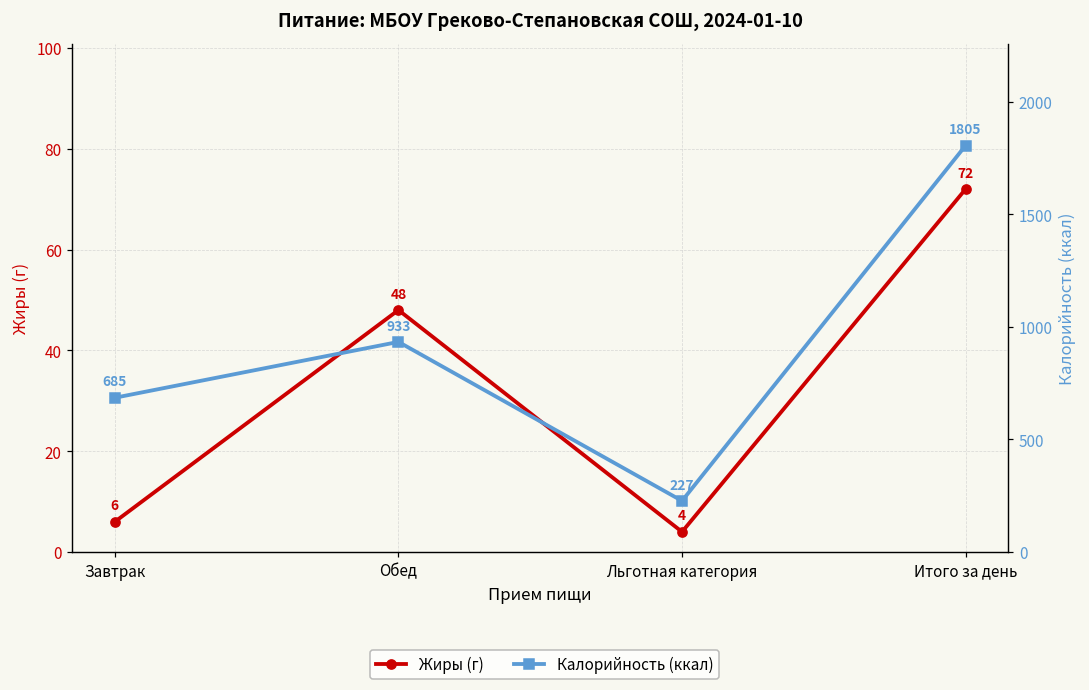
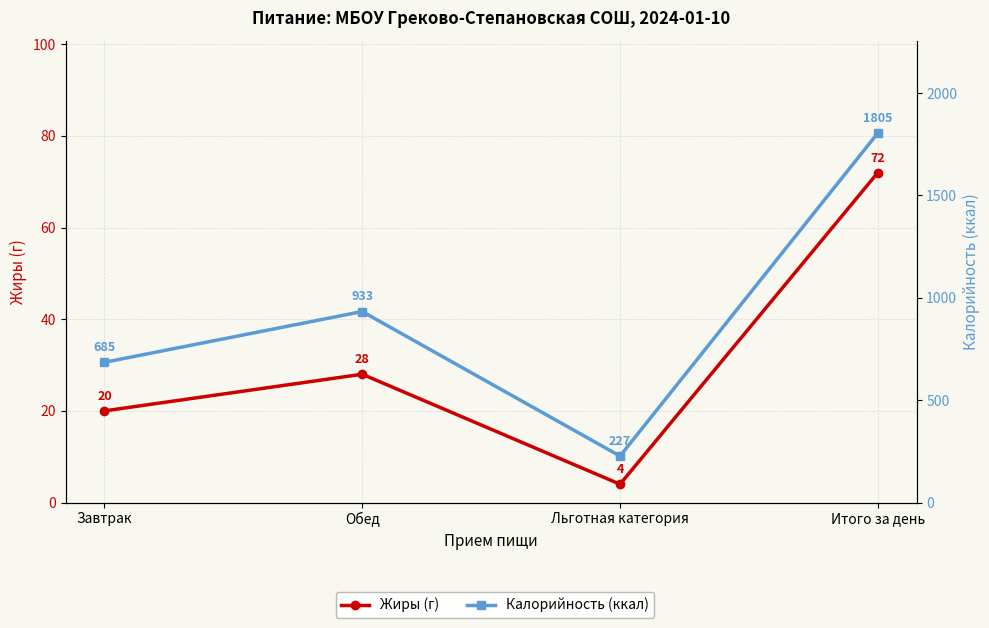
  {
    "Жиры (г)": {
-     "Завтрак": 6,
-     "Обед": 48,
+     "Завтрак": 20,
+     "Обед": 28,
      "Льготная категория": 4,
      "Итого за день": 72
    },
    "Калорийность (ккал)": {
      "Завтрак": 685,
      "Обед": 933,
      "Льготная категория": 227,
      "Итого за день": 1805
    }
  }
